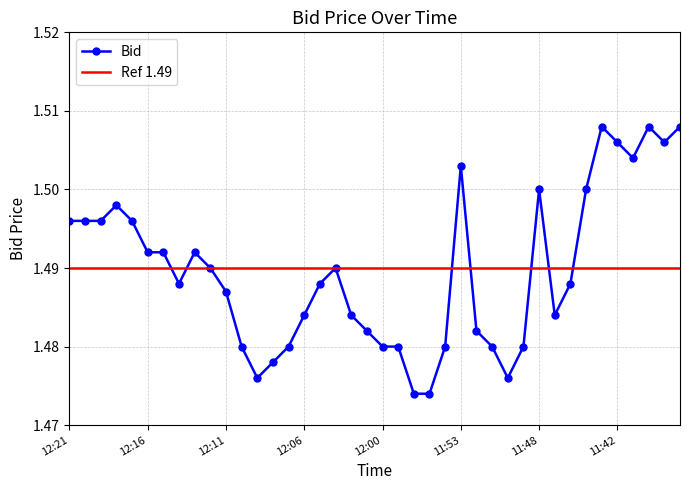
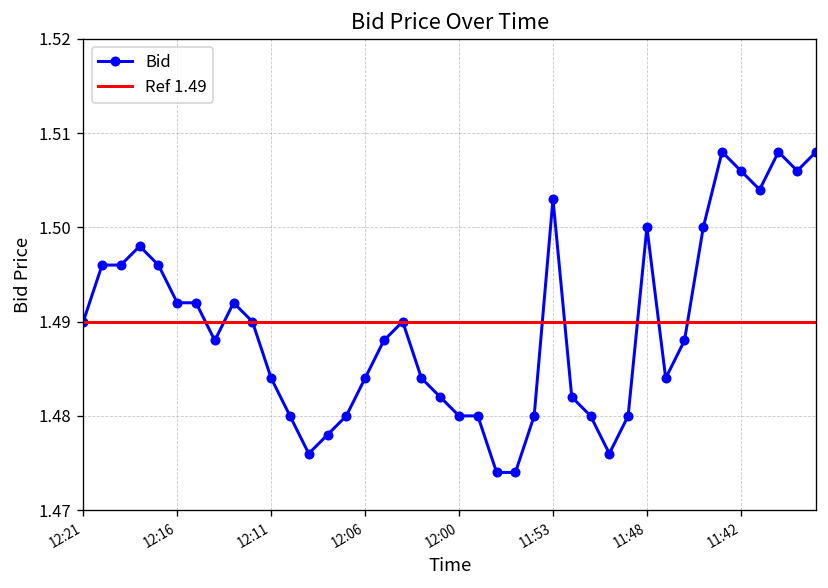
  {
-   "12:21": 1.496,
+   "12:21": 1.490,
    "12:16": 1.492,
-   "12:11": 1.487,
+   "12:11": 1.484,
    "12:06": 1.484,
    "12:00": 1.480,
    "11:53": 1.503,
    "11:48": 1.500,
    "11:42": 1.506
  }
